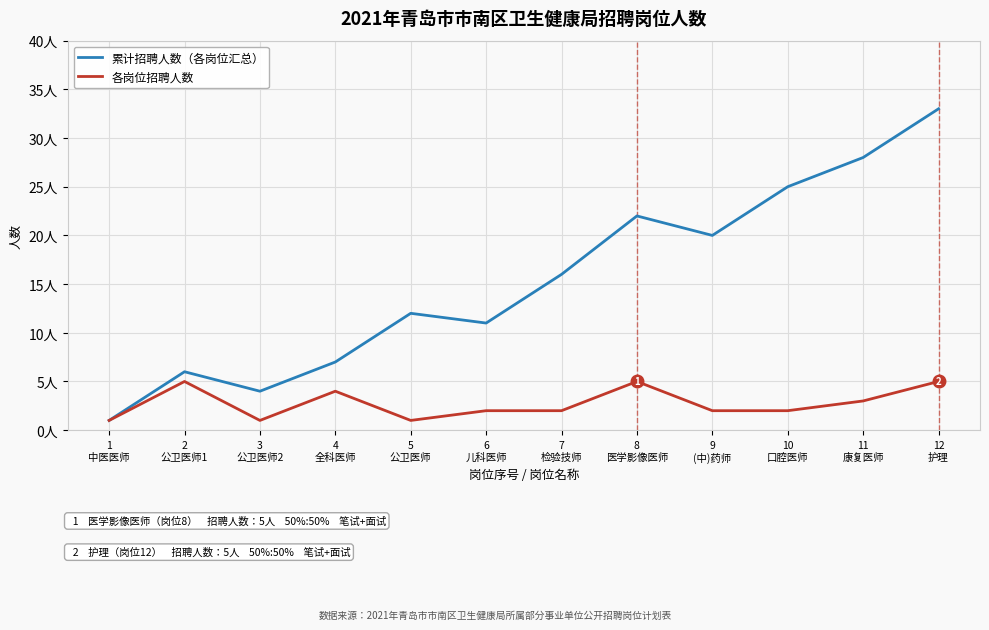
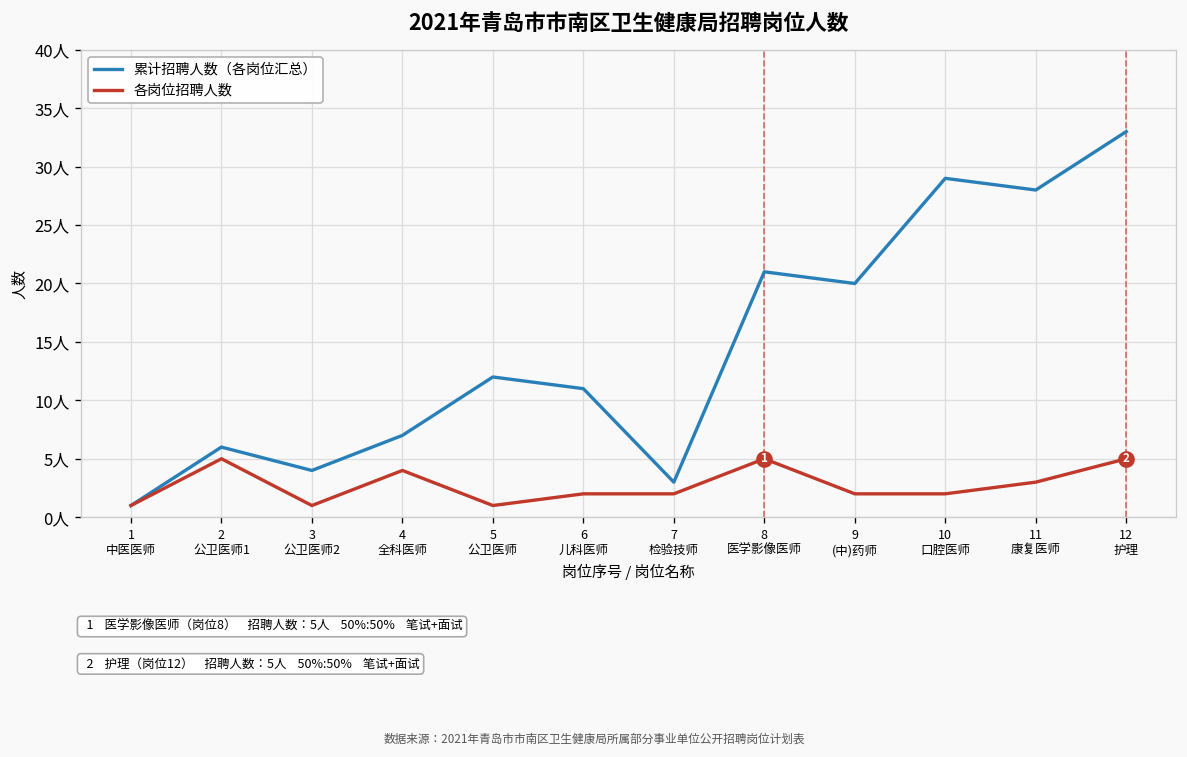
  {
    "累计招聘人数（各岗位汇总）": {
      "2 公卫医师1": "6人",
      "3 公卫医师2": "4人",
      "4 全科医师": "7人",
      "5 公卫医师": "12人",
      "6 儿科医师": "11人",
-     "7 检验技师": "16人",
-     "8 医学影像医师": "22人",
+     "7 检验技师": "3人",
+     "8 医学影像医师": "21人",
      "9 (中)药师": "20人",
-     "10 口腔医师": "25人",
+     "10 口腔医师": "29人",
      "11 康复医师": "28人",
      "12 护理": "33人"
    }
  }
